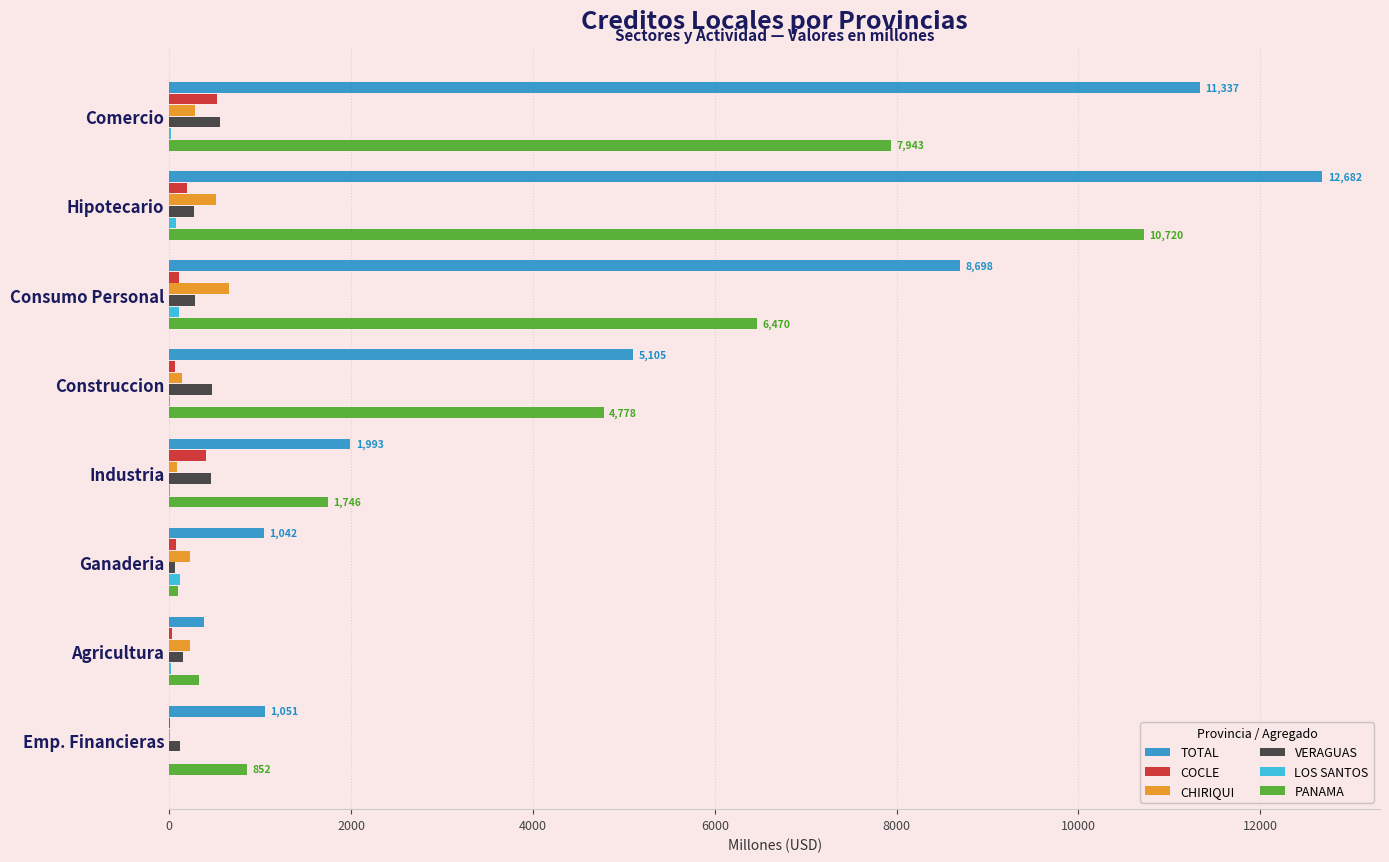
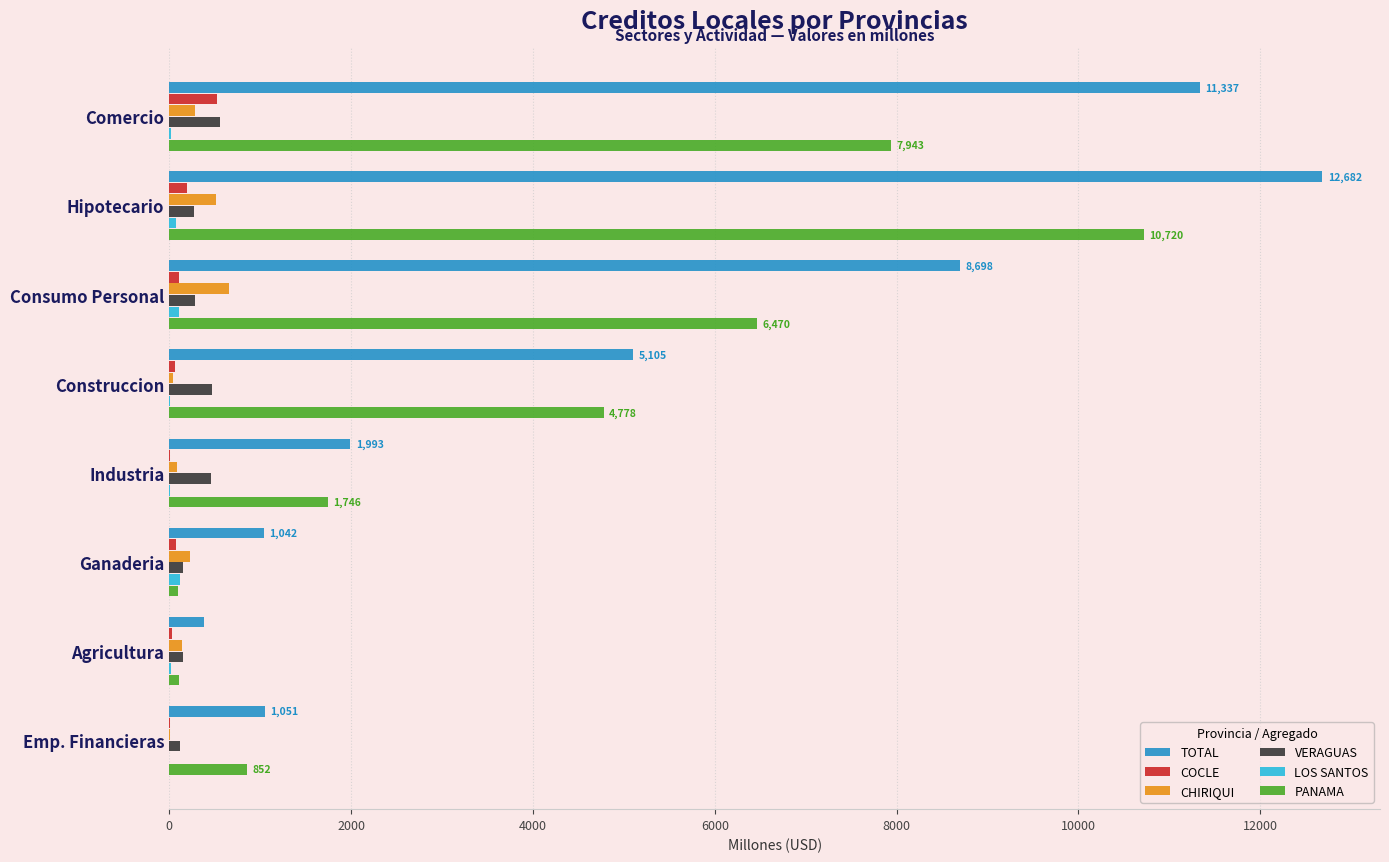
  {
    "COCLE": {
      "Comercio": 500,
      "Hipotecario": 200,
      "Consumo Personal": 100,
      "Construccion": 100,
-     "Industria": 400,
+     "Industria": 0,
      "Ganaderia": 100,
      "Agricultura": 0
    },
    "CHIRIQUI": {
      "Comercio": 300,
      "Hipotecario": 500,
      "Consumo Personal": 700,
-     "Construccion": 100,
+     "Construccion": 0,
      "Industria": 100,
      "Ganaderia": 200,
-     "Agricultura": 200
+     "Agricultura": 100
    },
    "VERAGUAS": {
      "Comercio": 600,
      "Hipotecario": 300,
      "Consumo Personal": 300,
      "Construccion": 500,
      "Industria": 500,
-     "Ganaderia": 100,
+     "Ganaderia": 200,
      "Agricultura": 100,
      "Emp. Financieras": 100
    },
    "PANAMA": {
      "Ganaderia": 100,
-     "Agricultura": 300
+     "Agricultura": 100
    }
  }
